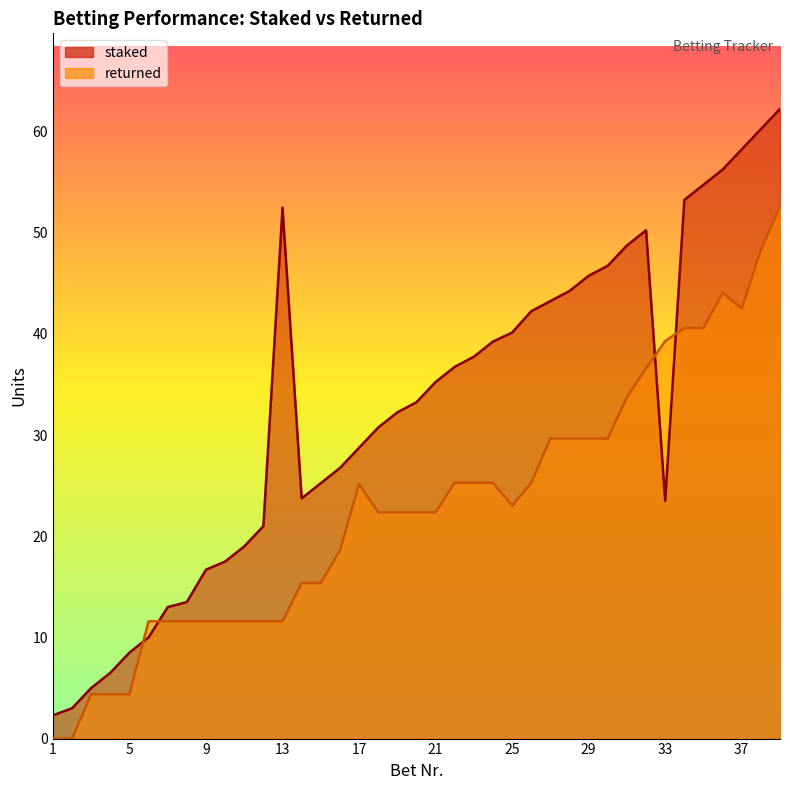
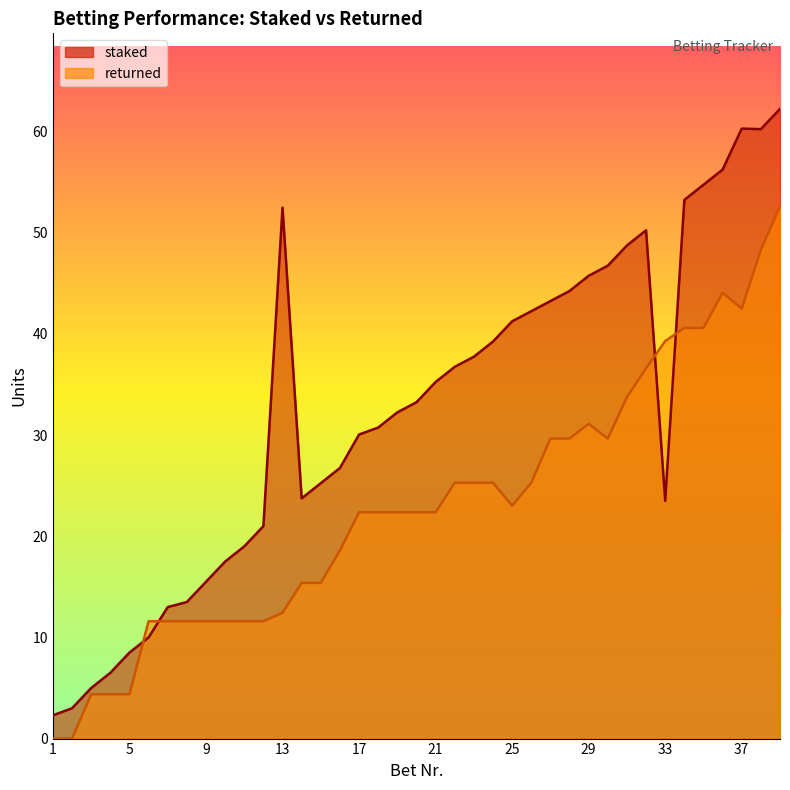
  {
    "staked": {
      "1": 2.3,
      "5": 8.5,
-     "9": 16.7,
+     "9": 15.5,
      "13": 52.5,
-     "17": 28.8,
+     "17": 30.1,
      "21": 35.3,
-     "25": 40.1,
+     "25": 41.3,
      "29": 45.8,
      "33": 23.5,
-     "37": 58.3
+     "37": 60.3
    },
    "returned": {
      "1": 0.0,
      "5": 4.4,
      "9": 11.6,
-     "13": 11.6,
-     "17": 25.2,
+     "13": 12.4,
+     "17": 22.4,
      "21": 22.4,
      "25": 23.0,
-     "29": 29.7,
+     "29": 31.1,
      "33": 39.3,
      "37": 42.5
    }
  }
